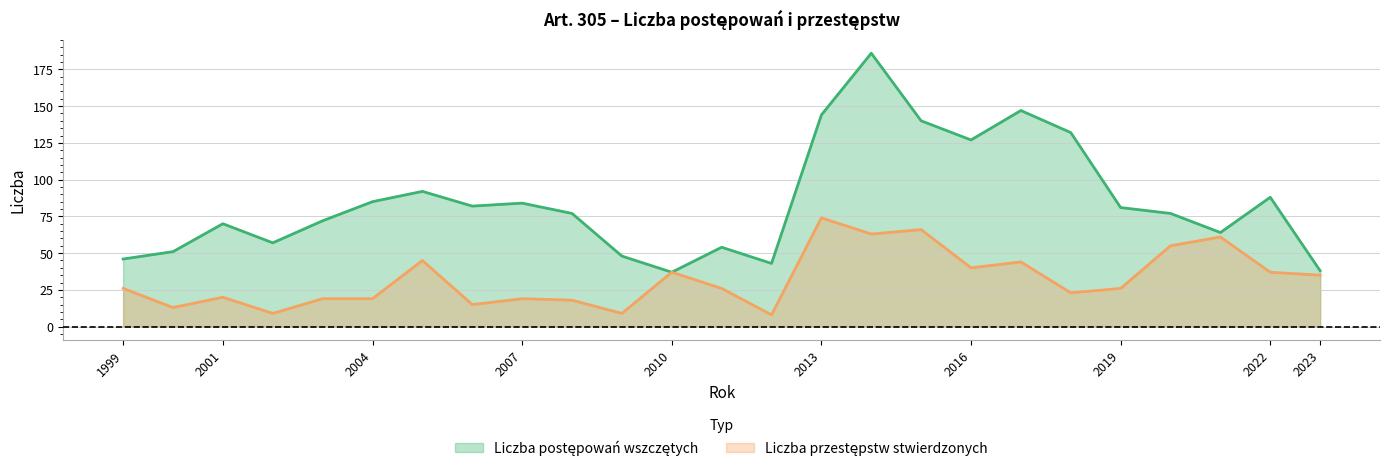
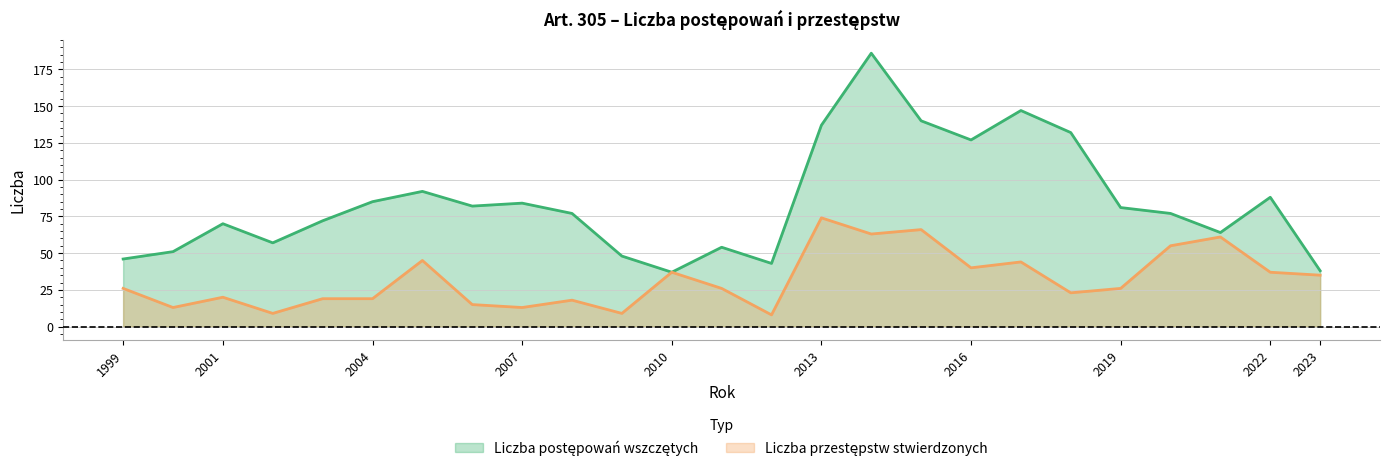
  {
    "Liczba postępowań wszczętych": {
      "1999": 46,
      "2001": 70,
      "2004": 85,
      "2007": 84,
-     "2013": 144,
+     "2013": 137,
      "2016": 127,
      "2019": 81,
      "2022": 88,
      "2023": 38
    },
    "Liczba przestępstw stwierdzonych": {
      "1999": 26,
      "2001": 20,
      "2004": 19,
-     "2007": 19,
+     "2007": 13,
      "2013": 74,
      "2016": 40,
      "2019": 26,
      "2022": 37,
      "2023": 35
    }
  }
